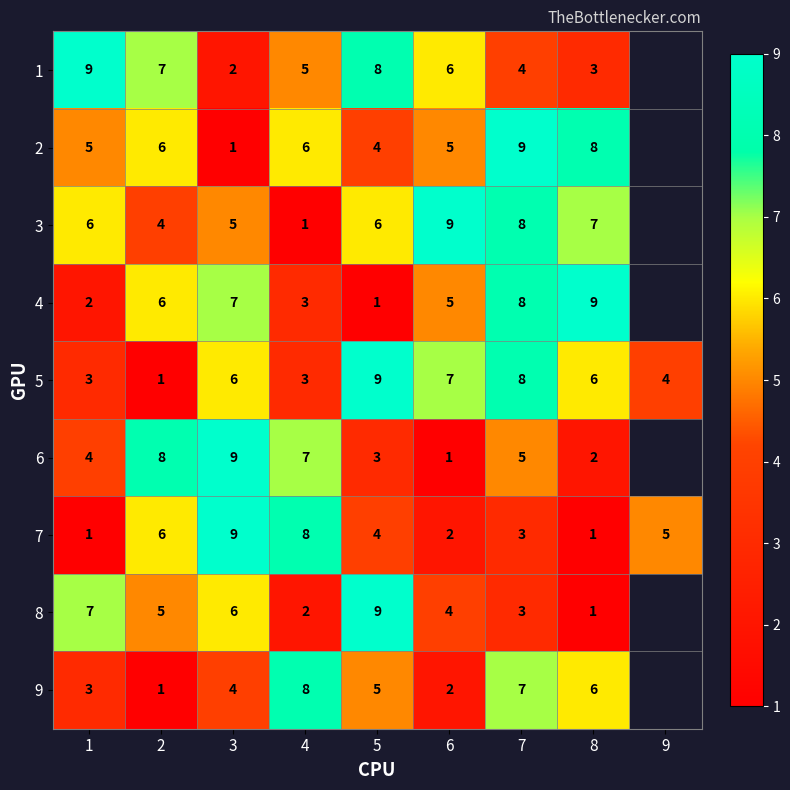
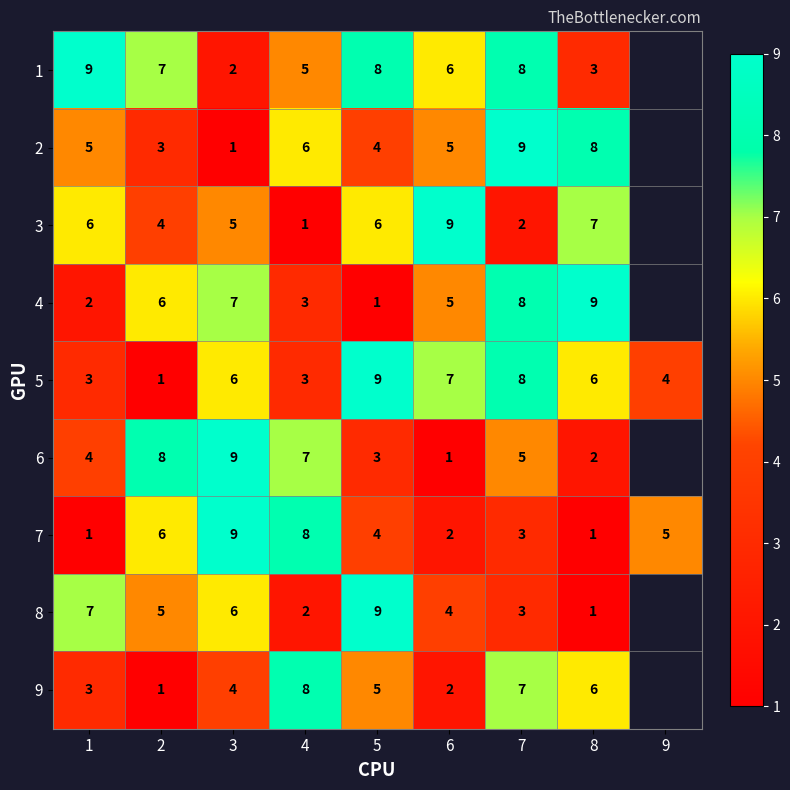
  {
    "1": {
      "1": 9,
      "2": 7,
      "3": 2,
      "4": 5,
      "5": 8,
      "6": 6,
-     "7": 4,
+     "7": 8,
      "8": 3
    },
    "2": {
      "1": 5,
-     "2": 6,
+     "2": 3,
      "3": 1,
      "4": 6,
      "5": 4,
      "6": 5,
      "7": 9,
      "8": 8
    },
    "3": {
      "1": 6,
      "2": 4,
      "3": 5,
      "4": 1,
      "5": 6,
      "6": 9,
-     "7": 8,
+     "7": 2,
      "8": 7
    },
    "4": {
      "1": 2,
      "2": 6,
      "3": 7,
      "4": 3,
      "5": 1,
      "6": 5,
      "7": 8,
      "8": 9
    },
    "5": {
      "1": 3,
      "2": 1,
      "3": 6,
      "4": 3,
      "5": 9,
      "6": 7,
      "7": 8,
      "8": 6,
      "9": 4
    },
    "6": {
      "1": 4,
      "2": 8,
      "3": 9,
      "4": 7,
      "5": 3,
      "6": 1,
      "7": 5,
      "8": 2
    },
    "7": {
      "1": 1,
      "2": 6,
      "3": 9,
      "4": 8,
      "5": 4,
      "6": 2,
      "7": 3,
      "8": 1,
      "9": 5
    },
    "8": {
      "1": 7,
      "2": 5,
      "3": 6,
      "4": 2,
      "5": 9,
      "6": 4,
      "7": 3,
      "8": 1
    },
    "9": {
      "1": 3,
      "2": 1,
      "3": 4,
      "4": 8,
      "5": 5,
      "6": 2,
      "7": 7,
      "8": 6
    }
  }
